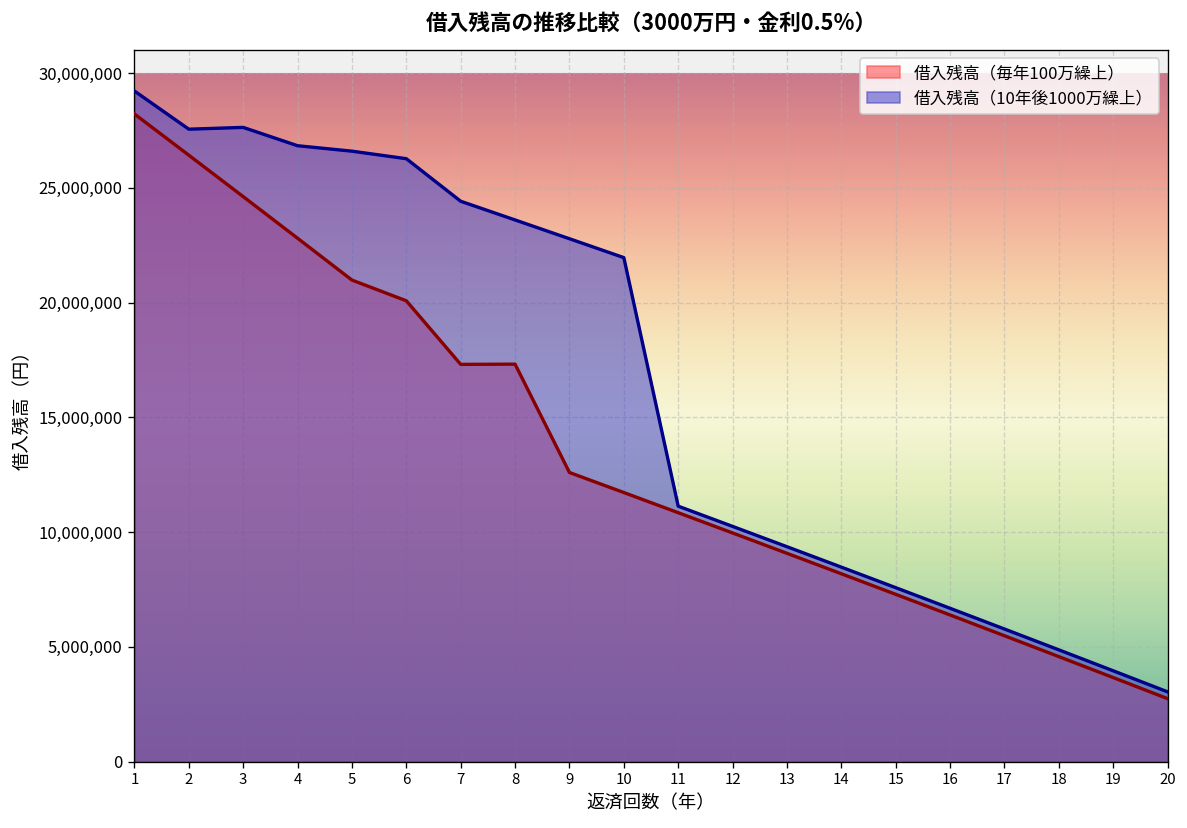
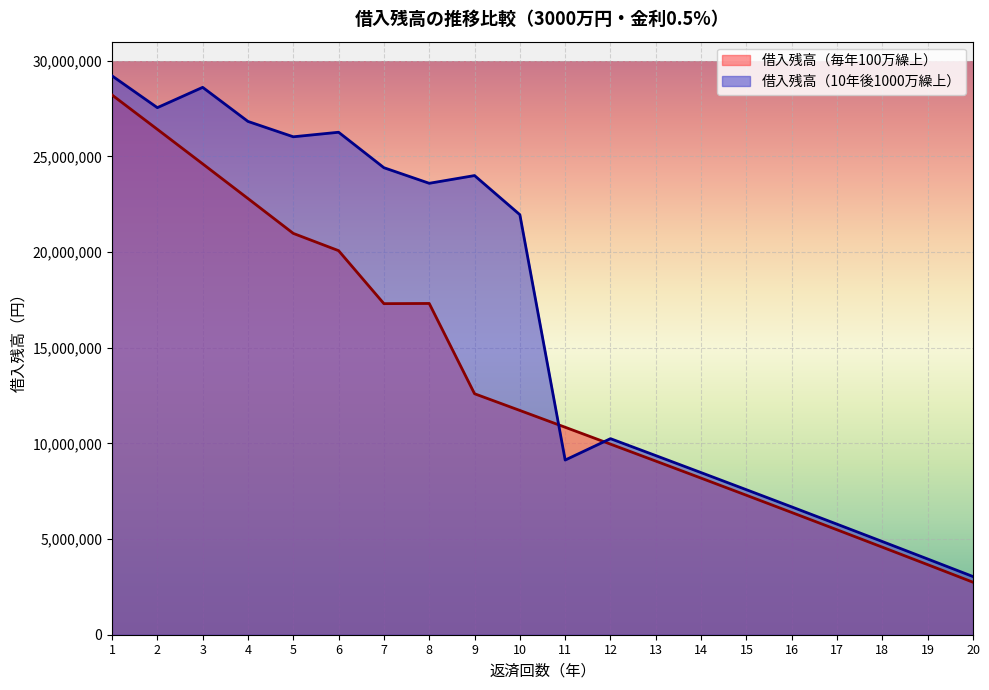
  {
    "借入残高（毎年100万繰上）": {
      "1": "28,200,000",
      "2": "26,400,000",
      "3": "24,600,000",
      "4": "22,800,000",
      "5": "21,000,000",
      "6": "20,100,000",
      "7": "17,300,000",
      "8": "17,300,000",
      "9": "12,600,000",
      "10": "11,700,000",
      "11": "10,800,000",
      "12": "10,000,000",
      "13": "9,100,000",
      "14": "8,200,000",
      "15": "7,300,000",
      "16": "6,400,000",
      "17": "5,500,000",
      "18": "4,600,000",
      "19": "3,700,000",
      "20": "2,700,000"
    },
    "借入残高（10年後1000万繰上）": {
      "1": "29,200,000",
      "2": "27,600,000",
-     "3": "27,600,000",
+     "3": "28,600,000",
      "4": "26,800,000",
-     "5": "26,600,000",
+     "5": "26,000,000",
      "6": "26,300,000",
      "7": "24,400,000",
      "8": "23,600,000",
-     "9": "22,800,000",
+     "9": "24,000,000",
      "10": "22,000,000",
-     "11": "11,100,000",
+     "11": "9,100,000",
      "12": "10,200,000",
      "13": "9,400,000",
      "14": "8,500,000",
      "15": "7,600,000",
      "16": "6,700,000",
      "17": "5,800,000",
      "18": "4,900,000",
      "19": "4,000,000",
      "20": "3,000,000"
    }
  }
